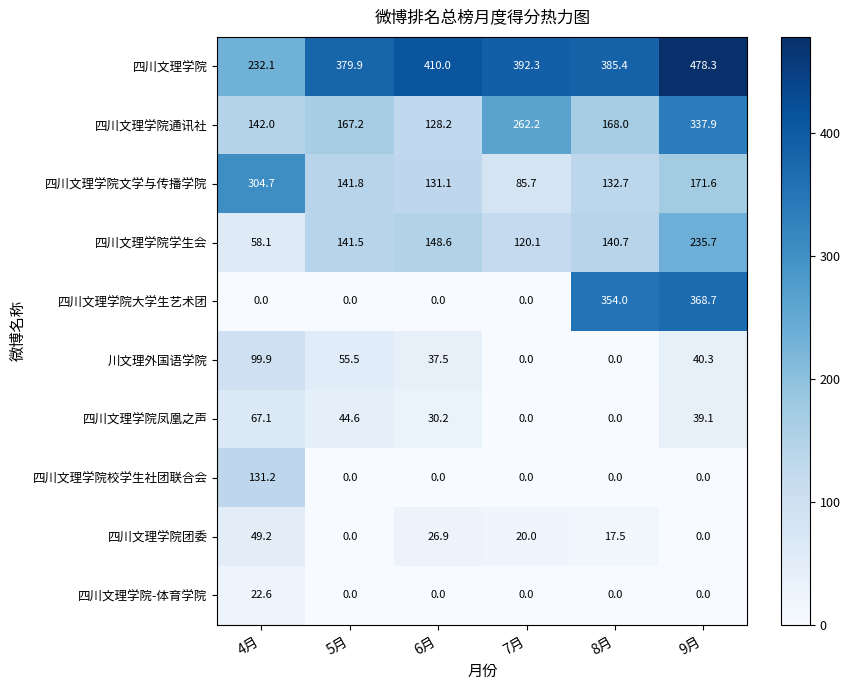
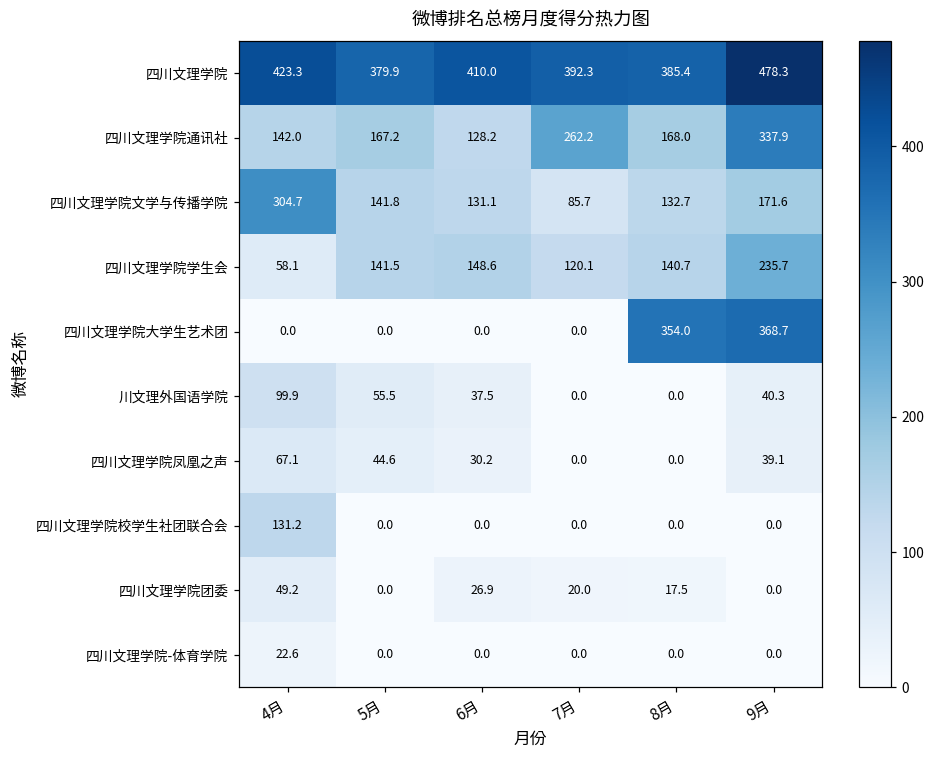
  {
    "四川文理学院": {
-     "4月": 232.1,
+     "4月": 423.3,
      "5月": 379.9,
      "6月": 410.0,
      "7月": 392.3,
      "8月": 385.4,
      "9月": 478.3
    },
    "四川文理学院通讯社": {
      "4月": 142.0,
      "5月": 167.2,
      "6月": 128.2,
      "7月": 262.2,
      "8月": 168.0,
      "9月": 337.9
    },
    "四川文理学院文学与传播学院": {
      "4月": 304.7,
      "5月": 141.8,
      "6月": 131.1,
      "7月": 85.7,
      "8月": 132.7,
      "9月": 171.6
    },
    "四川文理学院学生会": {
      "4月": 58.1,
      "5月": 141.5,
      "6月": 148.6,
      "7月": 120.1,
      "8月": 140.7,
      "9月": 235.7
    },
    "四川文理学院大学生艺术团": {
      "4月": 0.0,
      "5月": 0.0,
      "6月": 0.0,
      "7月": 0.0,
      "8月": 354.0,
      "9月": 368.7
    },
    "川文理外国语学院": {
      "4月": 99.9,
      "5月": 55.5,
      "6月": 37.5,
      "7月": 0.0,
      "8月": 0.0,
      "9月": 40.3
    },
    "四川文理学院凤凰之声": {
      "4月": 67.1,
      "5月": 44.6,
      "6月": 30.2,
      "7月": 0.0,
      "8月": 0.0,
      "9月": 39.1
    },
    "四川文理学院校学生社团联合会": {
      "4月": 131.2,
      "5月": 0.0,
      "6月": 0.0,
      "7月": 0.0,
      "8月": 0.0,
      "9月": 0.0
    },
    "四川文理学院团委": {
      "4月": 49.2,
      "5月": 0.0,
      "6月": 26.9,
      "7月": 20.0,
      "8月": 17.5,
      "9月": 0.0
    },
    "四川文理学院-体育学院": {
      "4月": 22.6,
      "5月": 0.0,
      "6月": 0.0,
      "7月": 0.0,
      "8月": 0.0,
      "9月": 0.0
    }
  }
